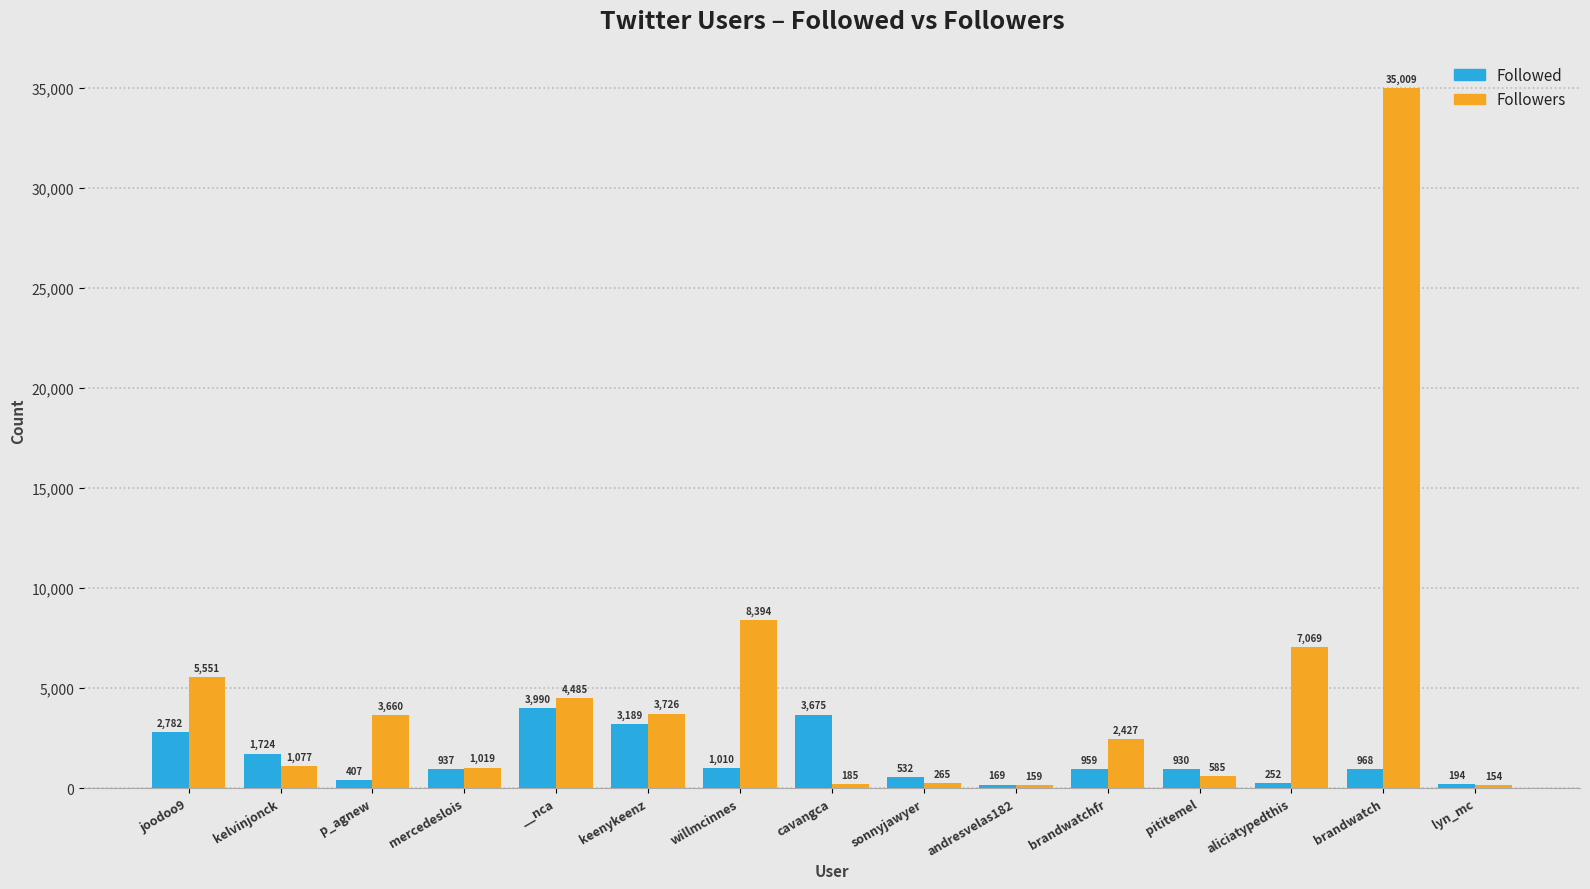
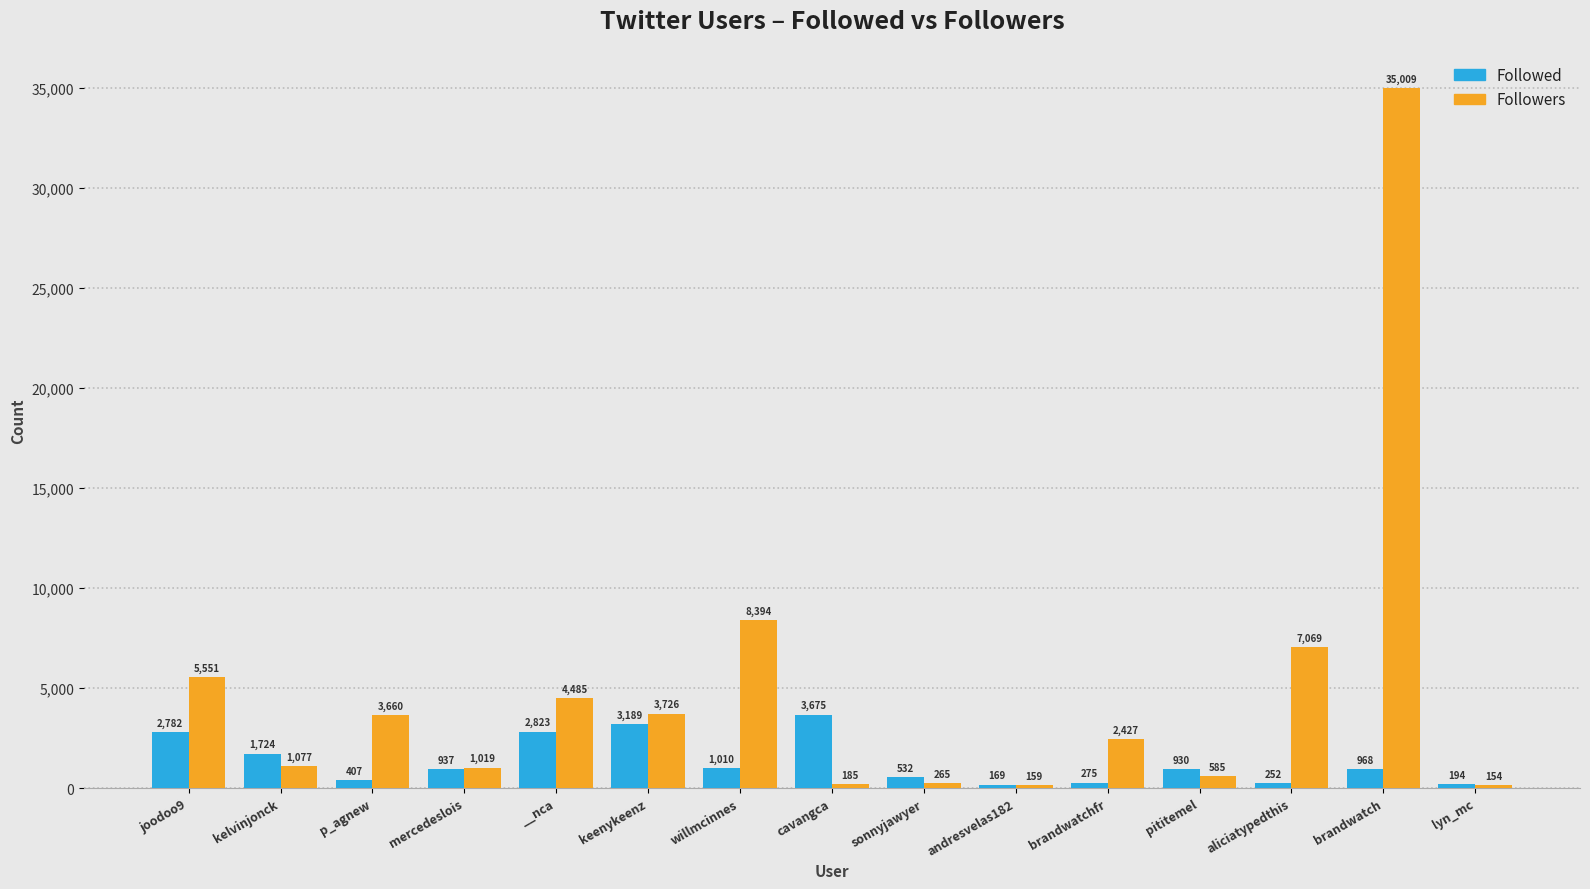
  {
    "Followed": {
      "joodoo9": "2,782",
      "kelvinjonck": "1,724",
      "p_agnew": "407",
      "mercedeslois": "937",
-     "__nca": "3,990",
+     "__nca": "2,823",
      "keenykeenz": "3,189",
      "willmcinnes": "1,010",
      "cavangca": "3,675",
      "sonnyjawyer": "532",
      "andresvelas182": "169",
-     "brandwatchfr": "959",
+     "brandwatchfr": "275",
      "pititemel": "930",
      "aliciatypedthis": "252",
      "brandwatch": "968",
      "lyn_mc": "194"
    },
    "Followers": {
      "joodoo9": "5,551",
      "kelvinjonck": "1,077",
      "p_agnew": "3,660",
      "mercedeslois": "1,019",
      "__nca": "4,485",
      "keenykeenz": "3,726",
      "willmcinnes": "8,394",
      "cavangca": "185",
      "sonnyjawyer": "265",
      "andresvelas182": "159",
      "brandwatchfr": "2,427",
      "pititemel": "585",
      "aliciatypedthis": "7,069",
      "brandwatch": "35,009",
      "lyn_mc": "154"
    }
  }
